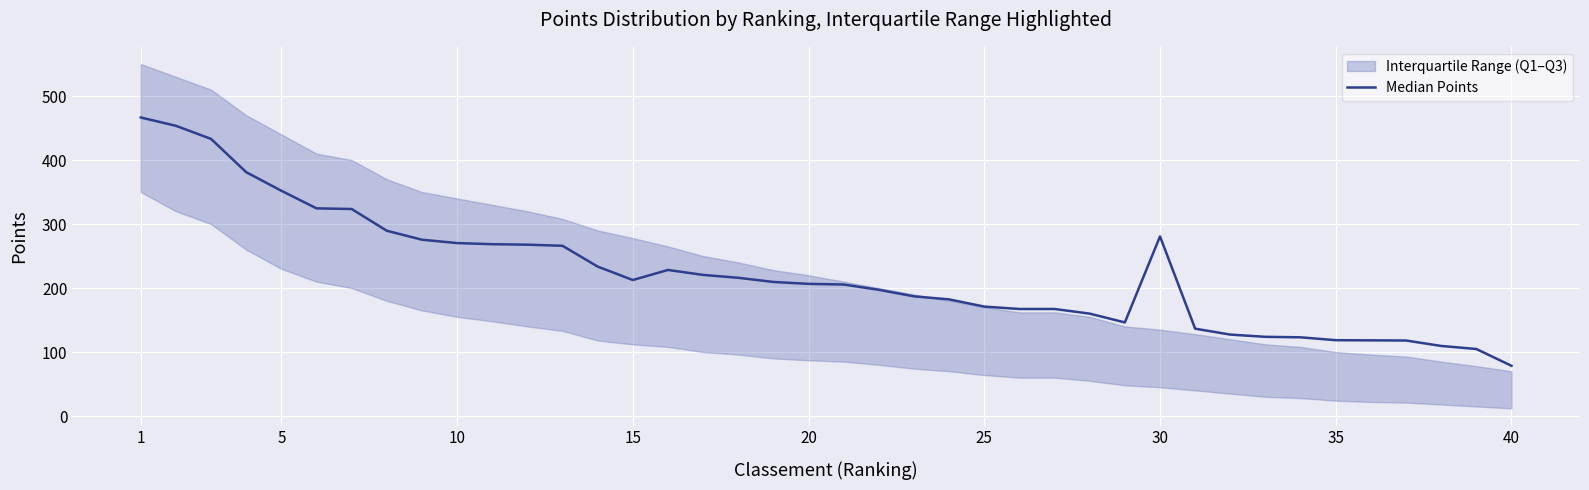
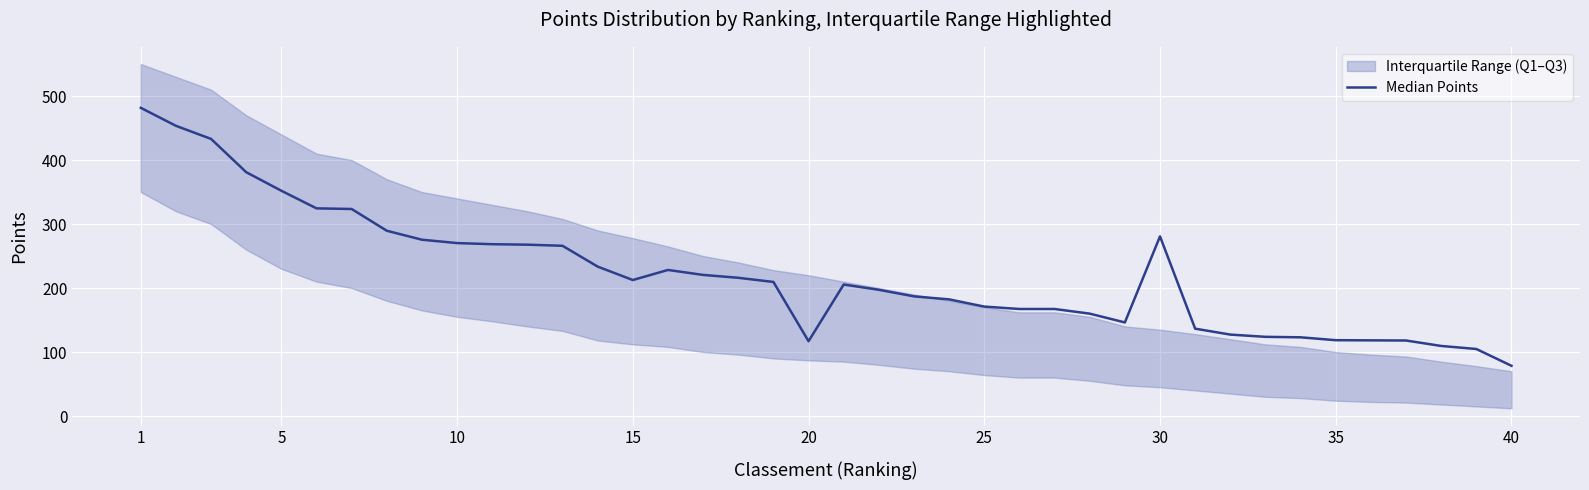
  {
    "Median Points": {
-     "1": 470,
+     "1": 480,
      "5": 350,
      "10": 270,
      "15": 210,
-     "20": 210,
+     "20": 120,
      "30": 280,
      "35": 120,
      "40": 80
    }
  }
